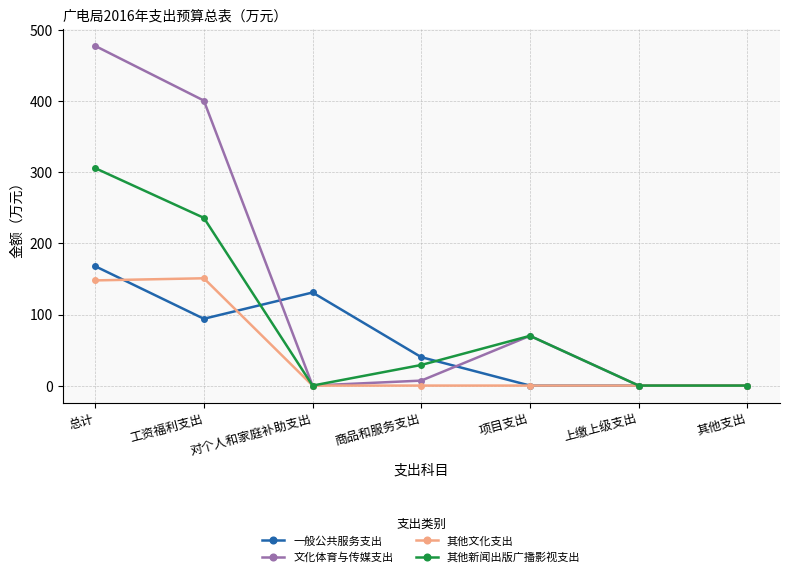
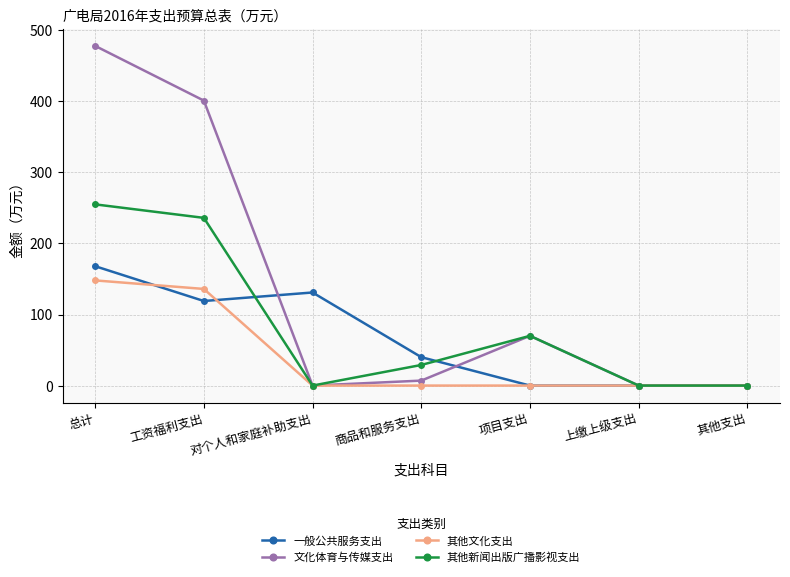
  {
    "一般公共服务支出": {
      "总计": 170,
-     "工资福利支出": 90,
+     "工资福利支出": 120,
      "对个人和家庭补助支出": 130,
      "商品和服务支出": 40
    },
    "文化体育与传媒支出": {
      "总计": 480,
      "工资福利支出": 400,
      "商品和服务支出": 10
    },
    "其他文化支出": {
      "总计": 150,
-     "工资福利支出": 150,
+     "工资福利支出": 140,
      "商品和服务支出": 0
    },
    "其他新闻出版广播影视支出": {
-     "总计": 310,
+     "总计": 260,
      "工资福利支出": 240,
      "商品和服务支出": 30
    }
  }
